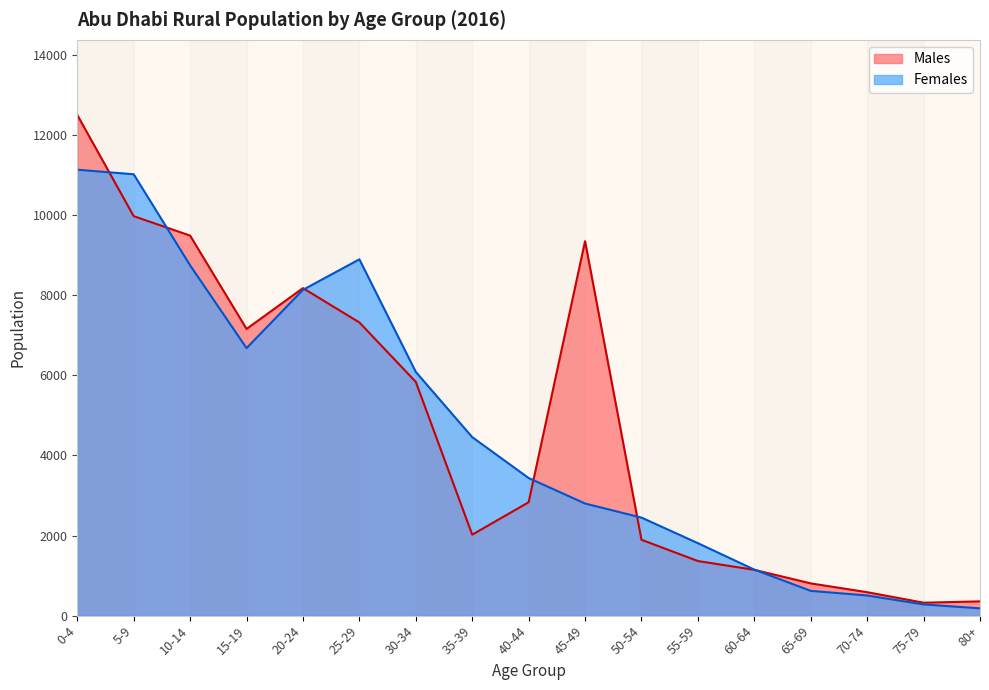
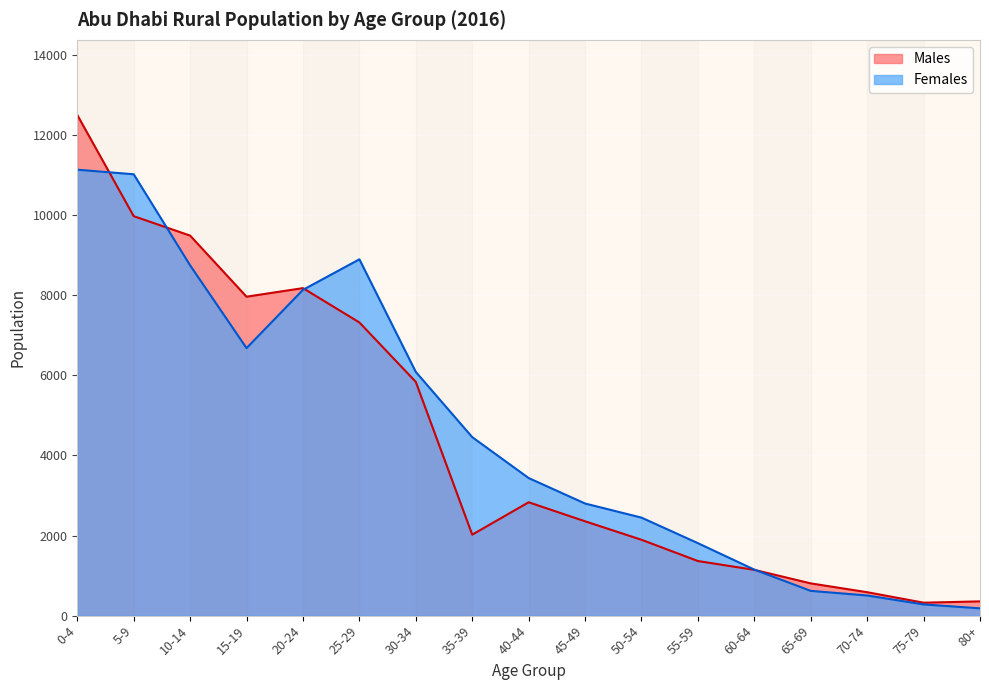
  {
    "Males": {
      "0-4": 12500,
      "5-9": 10000,
      "10-14": 9500,
-     "15-19": 7200,
+     "15-19": 8000,
      "25-29": 7300,
      "30-34": 5800,
      "35-39": 2000,
      "40-44": 2800,
-     "45-49": 9300,
+     "45-49": 2400,
      "50-54": 1900,
      "55-59": 1400,
      "65-69": 800,
      "70-74": 600,
      "80+": 400
    },
    "Females": {
      "0-4": 11100,
      "5-9": 11000,
      "10-14": 8700,
      "15-19": 6700,
      "25-29": 8900,
      "30-34": 6100,
      "35-39": 4500,
      "40-44": 3400,
      "45-49": 2800,
      "50-54": 2400,
      "55-59": 1800,
      "65-69": 600,
      "70-74": 500,
      "80+": 200
    }
  }
